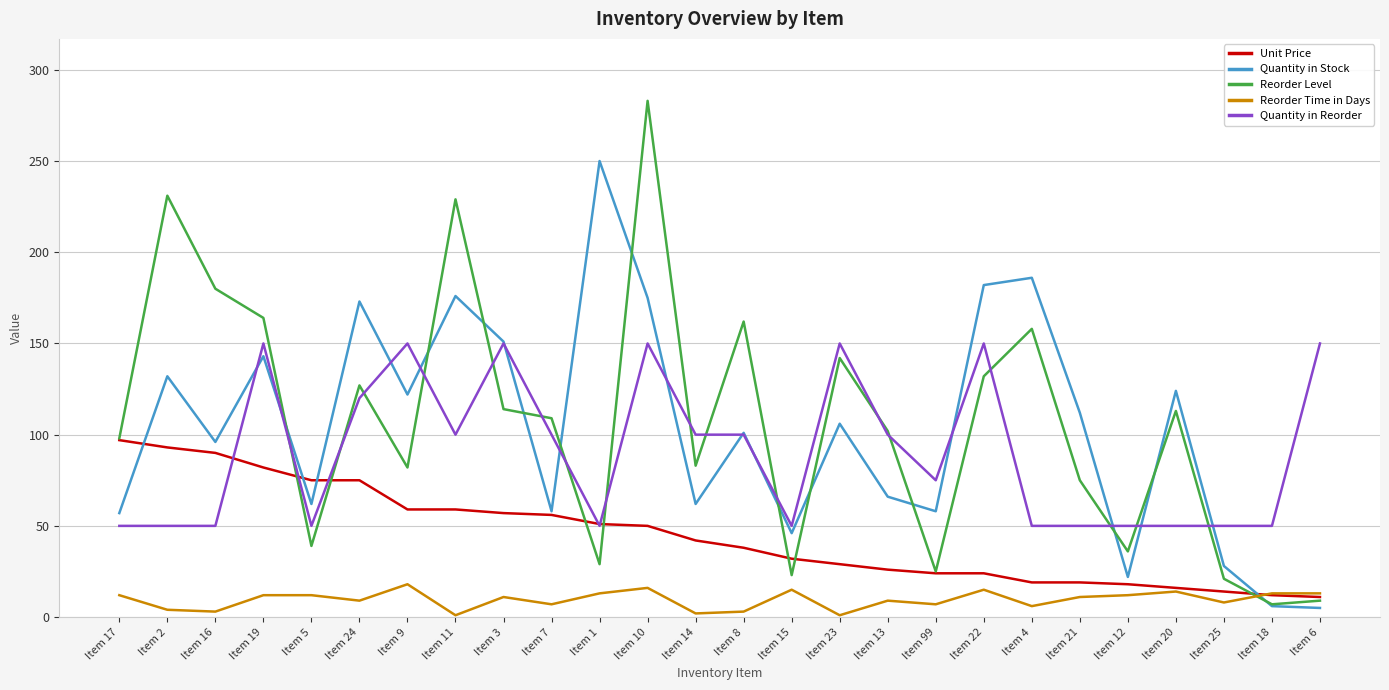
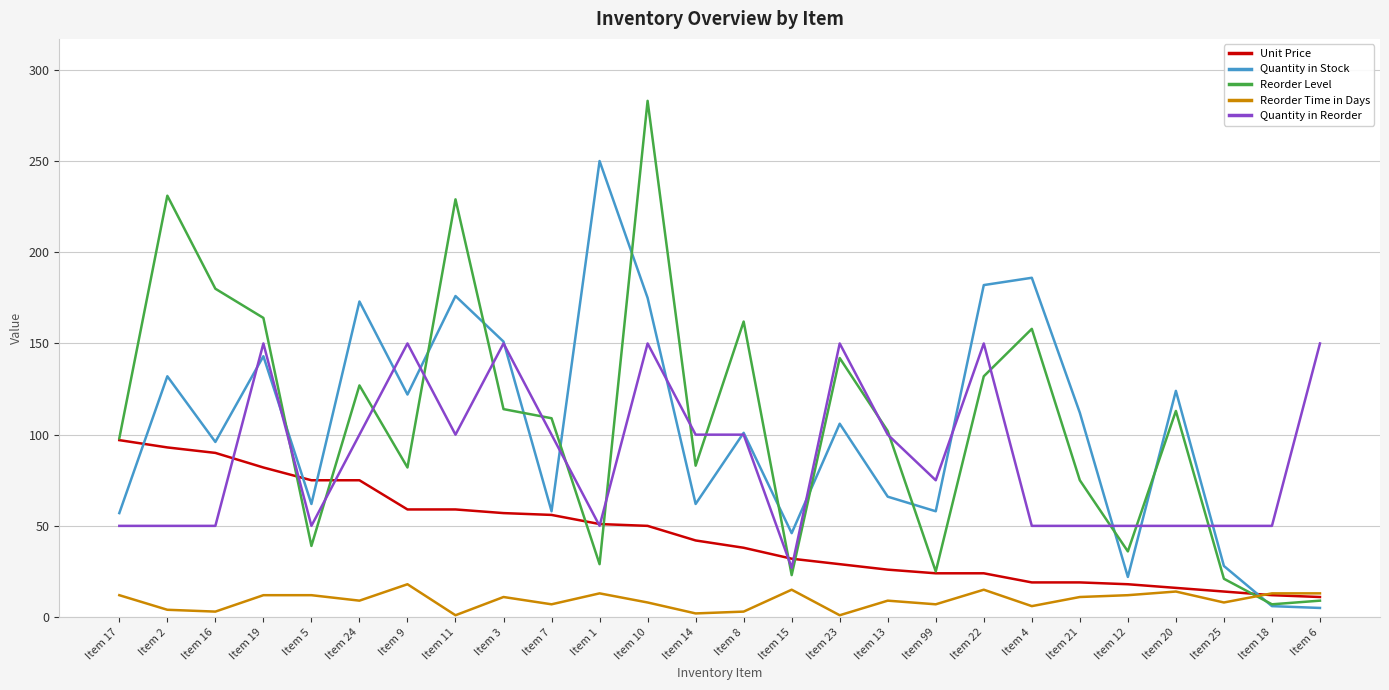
  {
    "Unit Price": {
      "Item 2": 93,
      "Item 16": 90,
      "Item 19": 82,
      "Item 5": 75,
      "Item 24": 75,
      "Item 9": 59,
      "Item 11": 59,
      "Item 3": 57,
      "Item 7": 56,
      "Item 10": 50,
      "Item 14": 42,
      "Item 8": 38,
      "Item 15": 32,
      "Item 23": 29,
      "Item 13": 26,
      "Item 22": 24,
      "Item 4": 19,
      "Item 21": 19,
      "Item 12": 18,
      "Item 20": 16,
      "Item 25": 14,
      "Item 6": 11
    },
    "Quantity in Stock": {
      "Item 17": 57,
      "Item 2": 132,
      "Item 16": 96,
      "Item 19": 143,
      "Item 5": 62,
      "Item 24": 173,
      "Item 9": 122,
      "Item 11": 176,
      "Item 7": 58,
      "Item 1": 250,
      "Item 10": 175,
      "Item 14": 62,
      "Item 15": 46,
      "Item 23": 106,
      "Item 13": 66,
      "Item 99": 58,
      "Item 22": 182,
      "Item 4": 186,
      "Item 21": 112,
      "Item 12": 22,
      "Item 20": 124,
      "Item 25": 28,
      "Item 6": 5
    },
    "Reorder Level": {
      "Item 2": 231,
      "Item 16": 180,
      "Item 19": 164,
      "Item 5": 39,
      "Item 24": 127,
      "Item 9": 82,
      "Item 11": 229,
      "Item 3": 114,
      "Item 7": 109,
      "Item 1": 29,
      "Item 10": 283,
      "Item 14": 83,
      "Item 8": 162,
      "Item 15": 23,
      "Item 23": 142,
      "Item 13": 102,
      "Item 22": 132,
      "Item 4": 158,
      "Item 21": 75,
      "Item 12": 36,
      "Item 20": 113,
      "Item 25": 21,
      "Item 6": 9
    },
    "Reorder Time in Days": {
      "Item 17": 12,
      "Item 2": 4,
      "Item 16": 3,
      "Item 19": 12,
      "Item 5": 12,
      "Item 24": 9,
      "Item 9": 18,
      "Item 11": 1,
      "Item 3": 11,
      "Item 7": 7,
      "Item 1": 13,
-     "Item 10": 16,
+     "Item 10": 8,
      "Item 14": 2,
      "Item 8": 3,
      "Item 15": 15,
      "Item 23": 1,
      "Item 13": 9,
      "Item 99": 7,
      "Item 22": 15,
      "Item 4": 6,
      "Item 21": 11,
      "Item 12": 12,
      "Item 20": 14,
      "Item 25": 8,
      "Item 6": 13
    },
    "Quantity in Reorder": {
      "Item 17": 50,
      "Item 2": 50,
      "Item 16": 50,
      "Item 19": 150,
      "Item 5": 50,
-     "Item 24": 120,
+     "Item 24": 100,
      "Item 9": 150,
      "Item 11": 100,
      "Item 7": 100,
      "Item 10": 150,
      "Item 14": 100,
-     "Item 15": 50,
+     "Item 15": 27,
      "Item 23": 150,
      "Item 13": 100,
      "Item 99": 75,
      "Item 22": 150,
      "Item 4": 50,
      "Item 21": 50,
      "Item 12": 50,
      "Item 20": 50,
      "Item 25": 50,
      "Item 18": 50,
      "Item 6": 150
    }
  }
